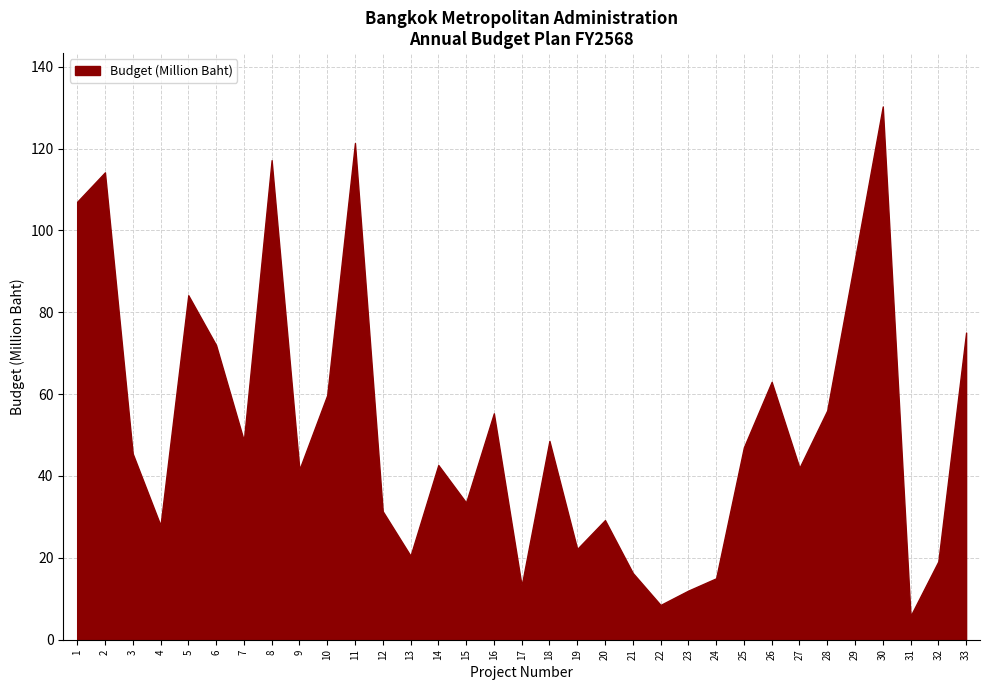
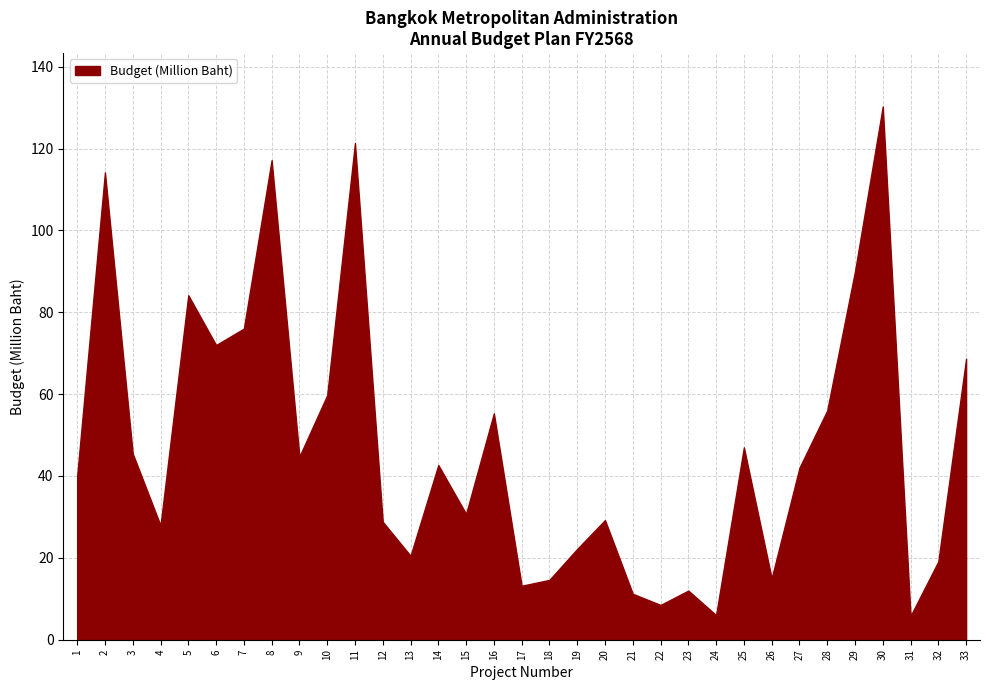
  {
-   "1": 107,
+   "1": 40,
    "2": 114,
    "3": 45,
    "4": 28,
    "5": 84,
    "6": 72,
-   "7": 49,
+   "7": 76,
    "8": 117,
-   "9": 42,
+   "9": 45,
    "10": 60,
    "11": 121,
-   "12": 31,
+   "12": 29,
    "13": 21,
    "14": 43,
-   "15": 34,
+   "15": 31,
    "16": 55,
    "17": 13,
-   "18": 49,
+   "18": 15,
    "19": 22,
    "20": 29,
-   "21": 16,
+   "21": 11,
    "22": 9,
    "23": 12,
-   "24": 15,
+   "24": 6,
    "25": 47,
-   "26": 63,
+   "26": 15,
    "27": 42,
    "28": 56,
-   "29": 93,
+   "29": 90,
    "30": 130,
    "31": 6,
    "32": 19,
-   "33": 75
+   "33": 69
  }
